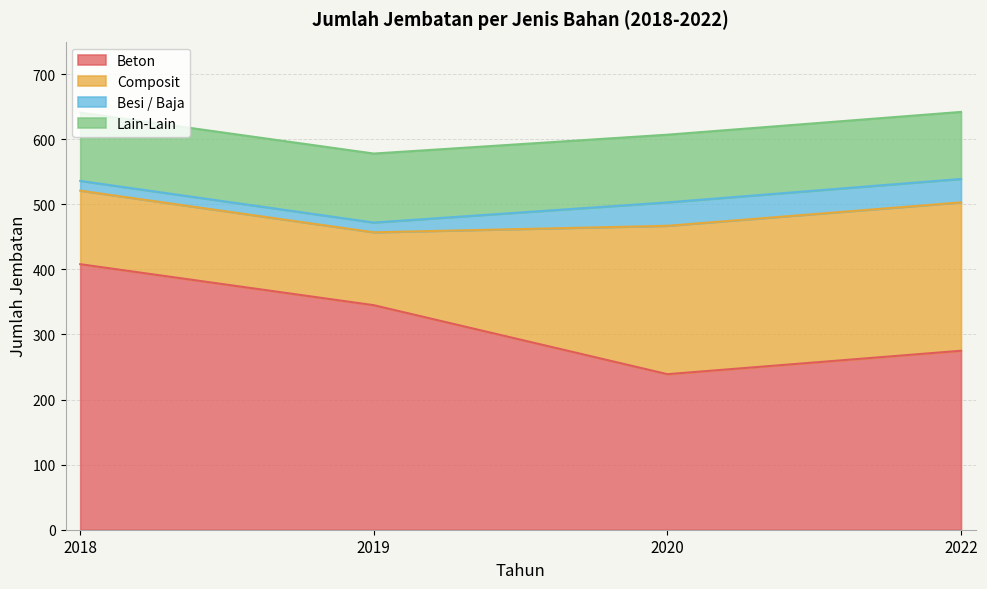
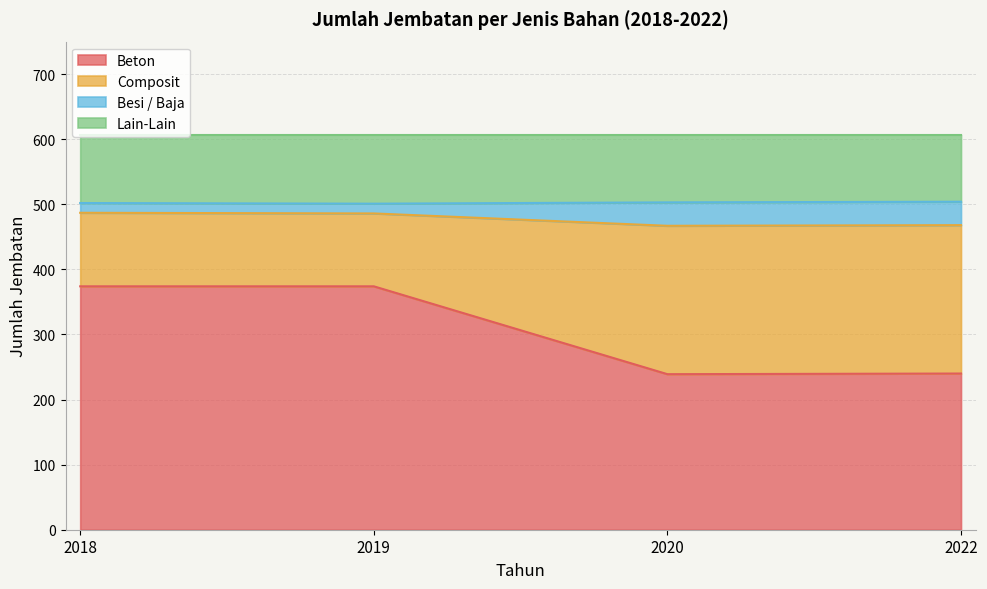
  {
    "Beton": {
-     "2018": 410,
-     "2019": 350,
+     "2018": 370,
+     "2019": 370,
      "2020": 240,
-     "2022": 280
+     "2022": 240
    },
    "Composit": {
      "2018": 110,
      "2019": 110,
      "2020": 230,
      "2022": 230
    },
    "Besi / Baja": {
      "2018": 20,
      "2019": 20,
      "2020": 40,
      "2022": 40
    },
    "Lain-Lain": {
      "2019": 110,
      "2020": 100,
      "2022": 100
    }
  }
